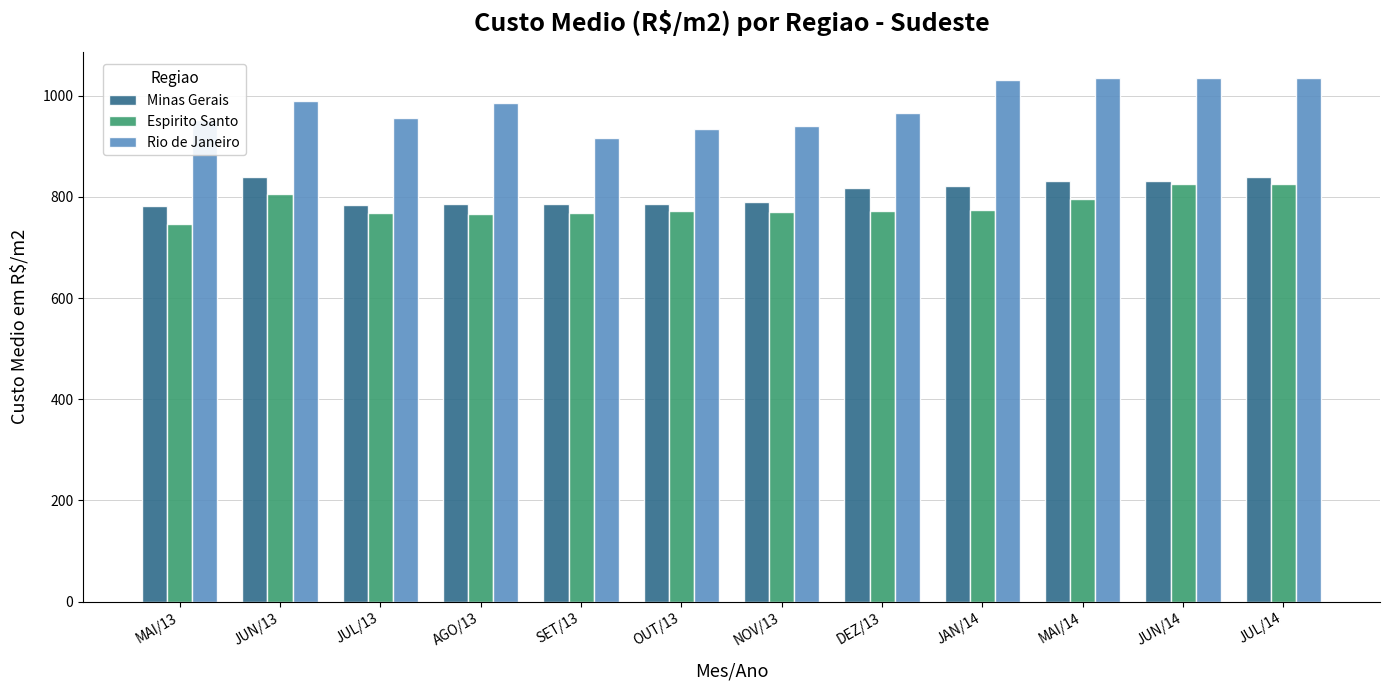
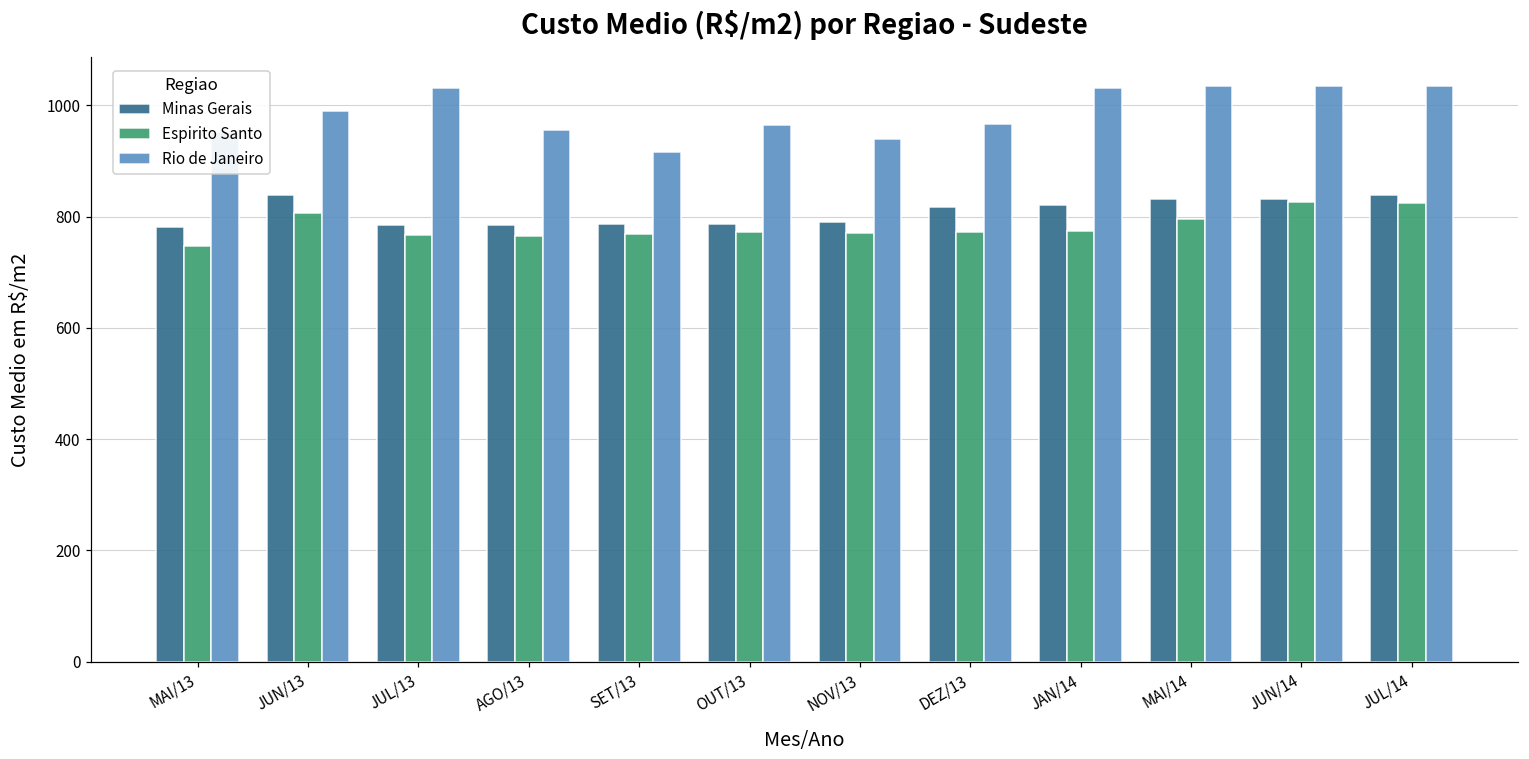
  {
    "Rio de Janeiro": {
      "JUN/13": 990,
-     "JUL/13": 960,
-     "AGO/13": 990,
+     "JUL/13": 1030,
+     "AGO/13": 960,
      "SET/13": 920,
-     "OUT/13": 930,
+     "OUT/13": 970,
      "NOV/13": 940,
      "DEZ/13": 970,
      "JAN/14": 1030,
      "MAI/14": 1030,
      "JUN/14": 1030,
      "JUL/14": 1030
    }
  }
